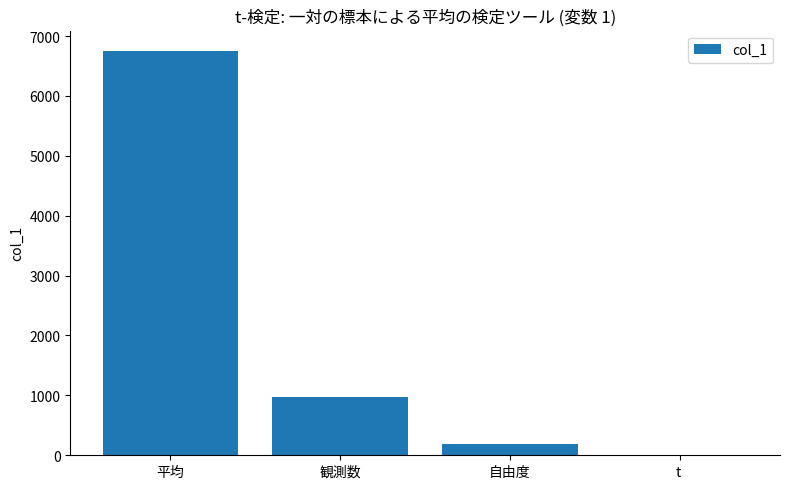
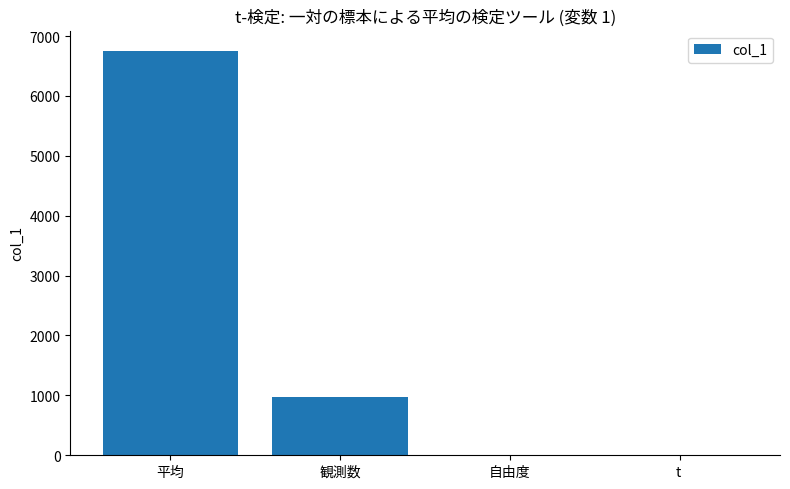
  {
    "平均": 6800,
    "観測数": 1000,
-   "自由度": 200
+   "自由度": 0
  }
